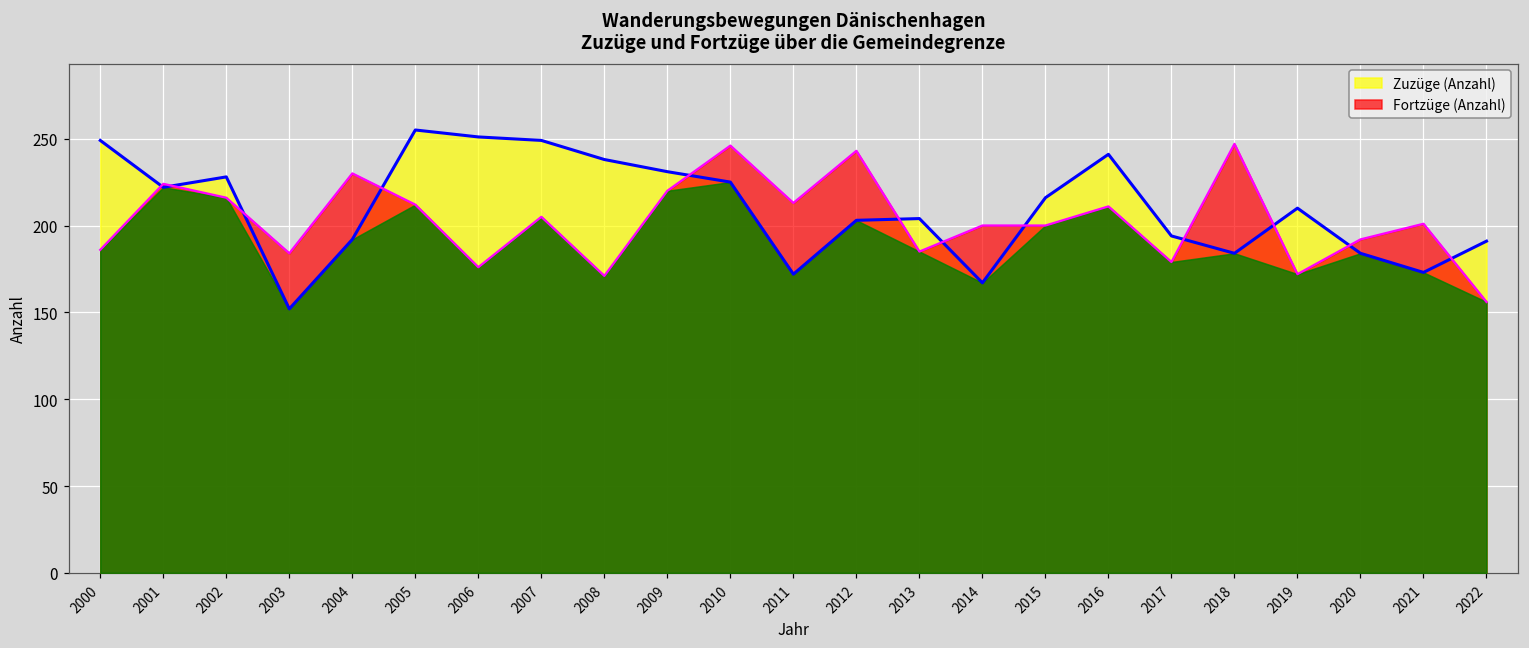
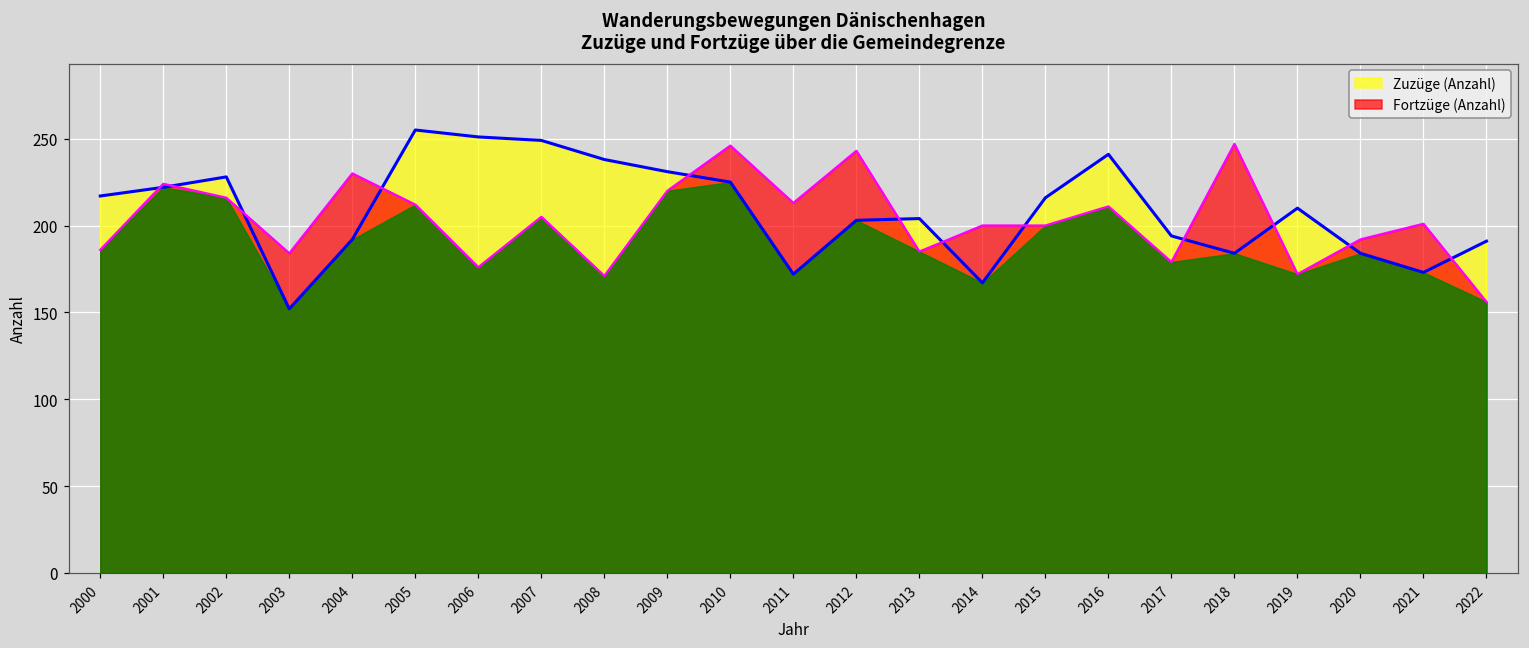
  {
    "Zuzüge (Anzahl)": {
-     "2000": 249,
+     "2000": 217,
      "2002": 228,
      "2005": 255,
      "2006": 251,
      "2007": 249,
      "2008": 238,
      "2009": 231,
      "2013": 204,
      "2015": 216,
      "2016": 241,
      "2017": 194,
      "2019": 210,
      "2022": 191
    },
    "Fortzüge (Anzahl)": {
      "2001": 224,
      "2003": 184,
      "2004": 230,
      "2010": 246,
      "2011": 213,
      "2012": 243,
      "2014": 200,
      "2018": 247,
      "2020": 192,
      "2021": 201
    }
  }
